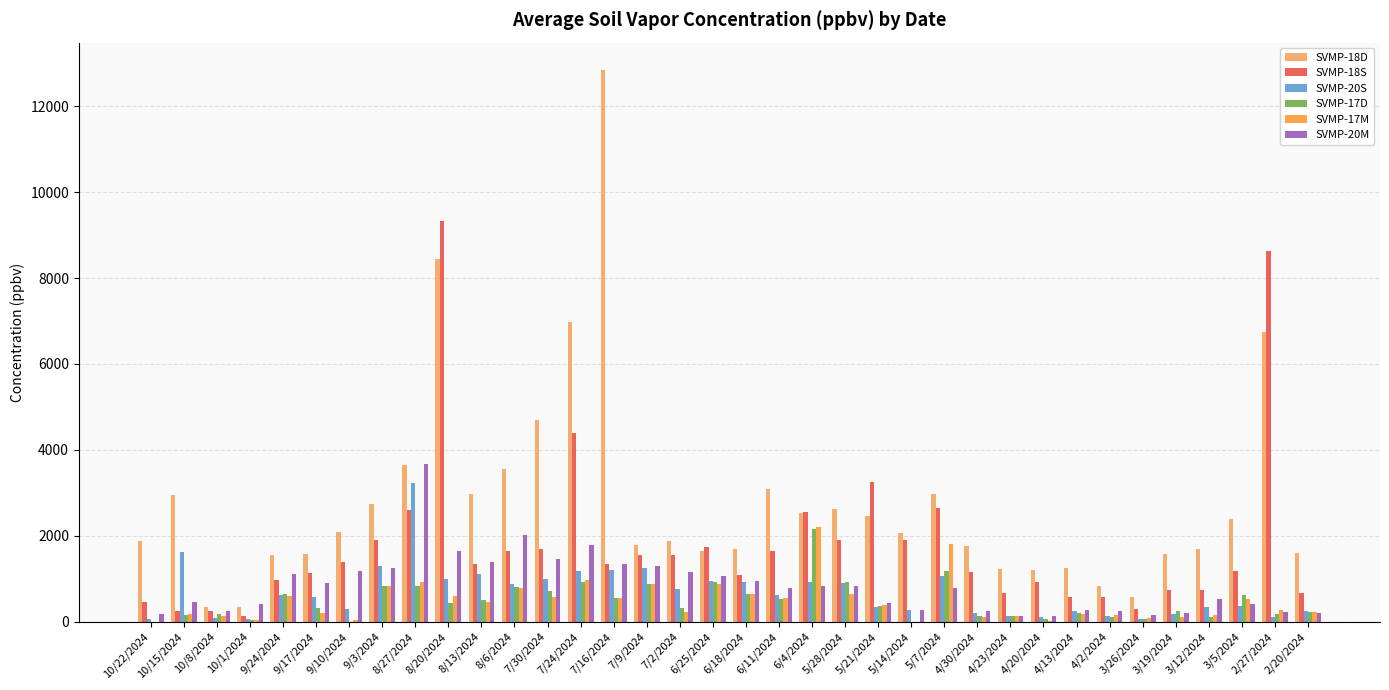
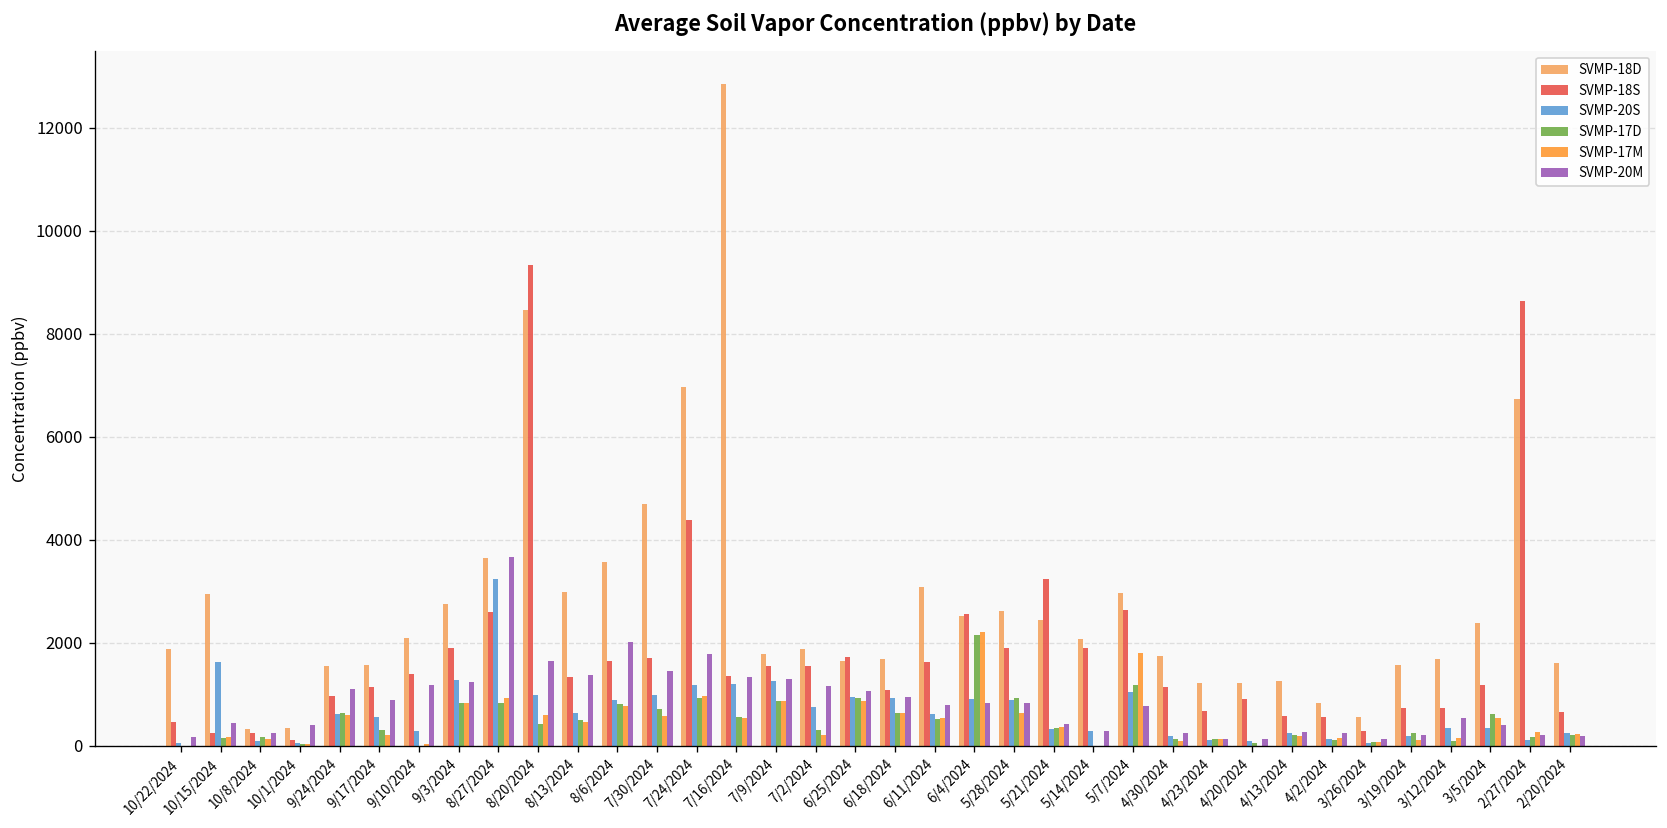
  {
    "SVMP-18S": {
      "10/22/2024": 500,
      "10/15/2024": 200,
      "10/8/2024": 200,
      "10/1/2024": 100,
      "9/24/2024": 1000,
      "9/17/2024": 1100,
      "9/10/2024": 1400,
      "9/3/2024": 1900,
      "8/27/2024": 2600,
      "8/20/2024": 9300,
      "8/13/2024": 1300,
      "8/6/2024": 1600,
      "7/30/2024": 1700,
      "7/24/2024": 4400,
      "7/16/2024": 1300,
      "7/9/2024": 1600,
      "7/2/2024": 1500,
      "6/25/2024": 1700,
      "6/18/2024": 1100,
      "6/11/2024": 1600,
      "6/4/2024": 2600,
      "5/28/2024": 1900,
      "5/21/2024": 3200,
      "5/14/2024": 1900,
      "5/7/2024": 2600,
      "4/30/2024": 1100,
      "4/23/2024": 700,
      "4/20/2024": 900,
      "4/13/2024": 600,
      "4/2/2024": 600,
      "3/26/2024": 300,
      "3/19/2024": 700,
      "3/12/2024": 700,
      "3/5/2024": 1200,
      "2/27/2024": 8600,
      "2/20/2024": 700
    },
    "SVMP-20S": {
      "10/22/2024": 100,
      "10/15/2024": 1600,
      "10/8/2024": 100,
      "9/24/2024": 600,
      "9/17/2024": 600,
      "9/10/2024": 300,
      "9/3/2024": 1300,
      "8/27/2024": 3200,
      "8/20/2024": 1000,
-     "8/13/2024": 1100,
+     "8/13/2024": 600,
      "8/6/2024": 900,
      "7/30/2024": 1000,
      "7/24/2024": 1200,
      "7/16/2024": 1200,
      "7/9/2024": 1300,
      "7/2/2024": 800,
      "6/25/2024": 900,
      "6/18/2024": 900,
      "6/11/2024": 600,
      "6/4/2024": 900,
      "5/28/2024": 900,
      "5/21/2024": 300,
      "5/14/2024": 300,
      "5/7/2024": 1100,
      "4/30/2024": 200,
      "4/23/2024": 100,
      "4/20/2024": 100,
      "4/13/2024": 300,
      "4/2/2024": 100,
      "3/26/2024": 100,
      "3/19/2024": 200,
      "3/12/2024": 400,
      "3/5/2024": 400,
      "2/27/2024": 100,
      "2/20/2024": 300
    },
    "SVMP-17D": {
      "10/22/2024": 0,
      "10/15/2024": 100,
      "10/8/2024": 200,
      "9/24/2024": 600,
      "9/17/2024": 300,
      "9/3/2024": 800,
      "8/27/2024": 800,
      "8/20/2024": 400,
      "8/13/2024": 500,
      "8/6/2024": 800,
      "7/30/2024": 700,
      "7/24/2024": 900,
      "7/16/2024": 600,
      "7/9/2024": 900,
      "7/2/2024": 300,
      "6/25/2024": 900,
      "6/18/2024": 600,
      "6/11/2024": 500,
      "6/4/2024": 2100,
      "5/28/2024": 900,
      "5/21/2024": 400,
      "5/14/2024": 0,
      "5/7/2024": 1200,
      "4/30/2024": 100,
      "4/23/2024": 100,
      "4/13/2024": 200,
      "4/2/2024": 100,
      "3/26/2024": 100,
      "3/19/2024": 200,
      "3/12/2024": 100,
      "3/5/2024": 600,
      "2/27/2024": 200,
      "2/20/2024": 200
    },
    "SVMP-20M": {
      "10/22/2024": 200,
      "10/15/2024": 400,
      "10/8/2024": 200,
      "10/1/2024": 400,
      "9/24/2024": 1100,
      "9/17/2024": 900,
      "9/10/2024": 1200,
      "9/3/2024": 1200,
      "8/27/2024": 3700,
      "8/20/2024": 1600,
      "8/13/2024": 1400,
      "8/6/2024": 2000,
      "7/30/2024": 1500,
      "7/24/2024": 1800,
      "7/16/2024": 1300,
      "7/9/2024": 1300,
      "7/2/2024": 1200,
      "6/25/2024": 1100,
      "6/18/2024": 900,
      "6/11/2024": 800,
      "6/4/2024": 800,
      "5/28/2024": 800,
      "5/21/2024": 400,
      "5/14/2024": 300,
      "5/7/2024": 800,
      "4/30/2024": 300,
      "4/23/2024": 100,
      "4/20/2024": 100,
      "4/13/2024": 300,
      "4/2/2024": 200,
      "3/26/2024": 100,
      "3/19/2024": 200,
      "3/12/2024": 500,
      "3/5/2024": 400,
      "2/27/2024": 200,
      "2/20/2024": 200
    }
  }
